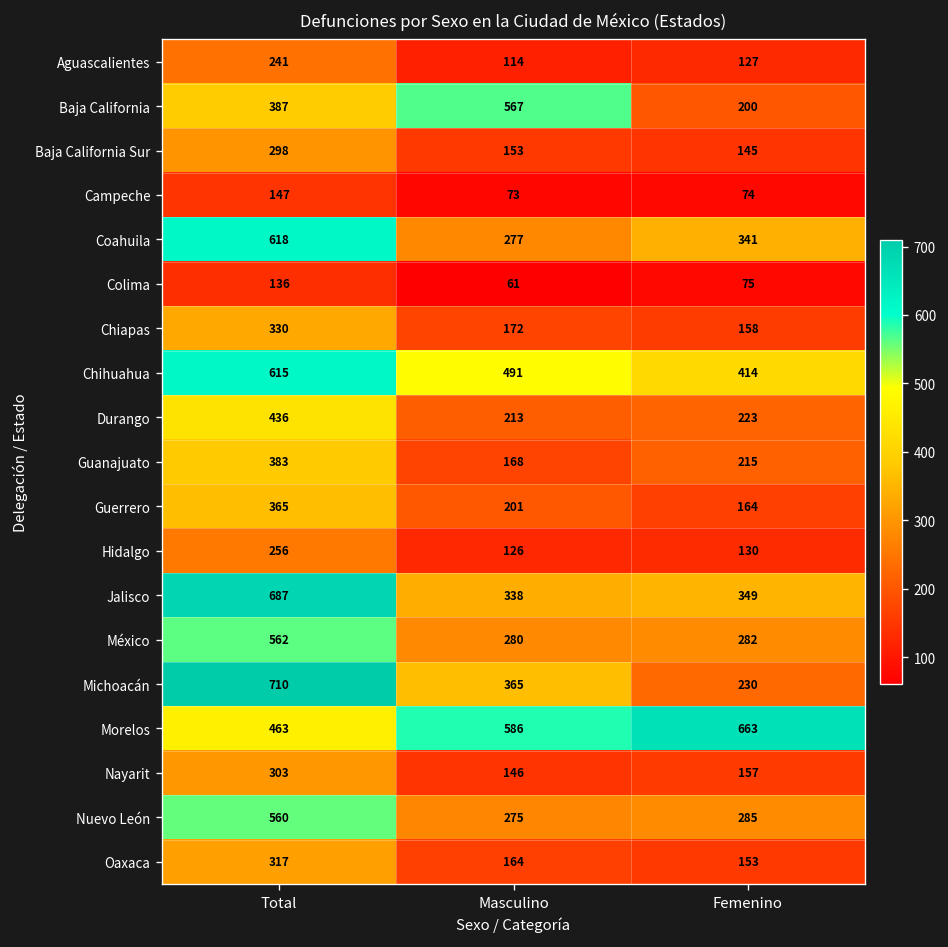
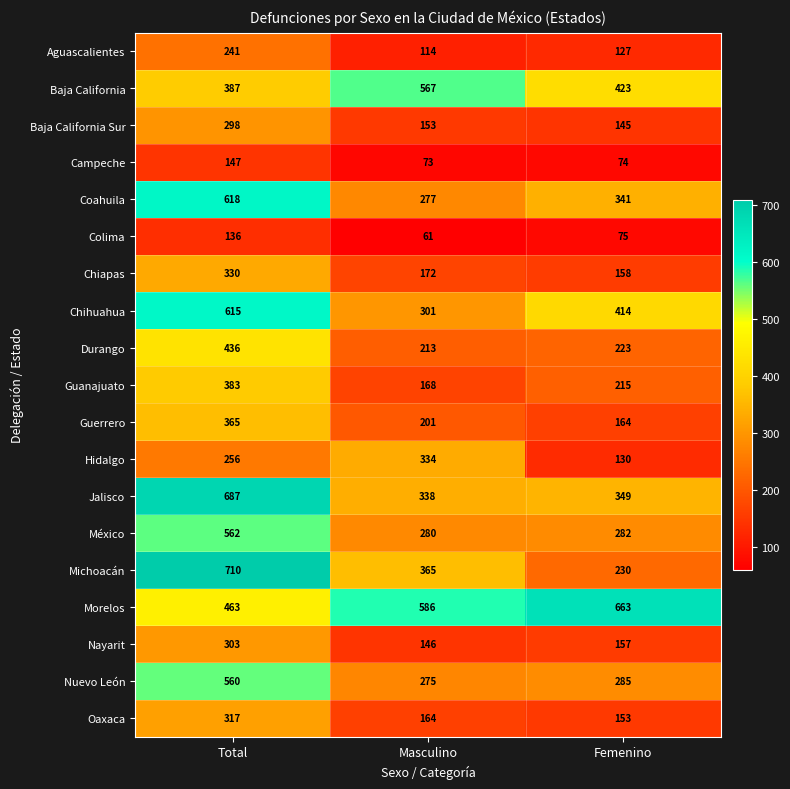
  {
    "Aguascalientes": {
      "Total": 241,
      "Masculino": 114,
      "Femenino": 127
    },
    "Baja California": {
      "Total": 387,
      "Masculino": 567,
-     "Femenino": 200
+     "Femenino": 423
    },
    "Baja California Sur": {
      "Total": 298,
      "Masculino": 153,
      "Femenino": 145
    },
    "Campeche": {
      "Total": 147,
      "Masculino": 73,
      "Femenino": 74
    },
    "Coahuila": {
      "Total": 618,
      "Masculino": 277,
      "Femenino": 341
    },
    "Colima": {
      "Total": 136,
      "Masculino": 61,
      "Femenino": 75
    },
    "Chiapas": {
      "Total": 330,
      "Masculino": 172,
      "Femenino": 158
    },
    "Chihuahua": {
      "Total": 615,
-     "Masculino": 491,
+     "Masculino": 301,
      "Femenino": 414
    },
    "Durango": {
      "Total": 436,
      "Masculino": 213,
      "Femenino": 223
    },
    "Guanajuato": {
      "Total": 383,
      "Masculino": 168,
      "Femenino": 215
    },
    "Guerrero": {
      "Total": 365,
      "Masculino": 201,
      "Femenino": 164
    },
    "Hidalgo": {
      "Total": 256,
-     "Masculino": 126,
+     "Masculino": 334,
      "Femenino": 130
    },
    "Jalisco": {
      "Total": 687,
      "Masculino": 338,
      "Femenino": 349
    },
    "México": {
      "Total": 562,
      "Masculino": 280,
      "Femenino": 282
    },
    "Michoacán": {
      "Total": 710,
      "Masculino": 365,
      "Femenino": 230
    },
    "Morelos": {
      "Total": 463,
      "Masculino": 586,
      "Femenino": 663
    },
    "Nayarit": {
      "Total": 303,
      "Masculino": 146,
      "Femenino": 157
    },
    "Nuevo León": {
      "Total": 560,
      "Masculino": 275,
      "Femenino": 285
    },
    "Oaxaca": {
      "Total": 317,
      "Masculino": 164,
      "Femenino": 153
    }
  }
